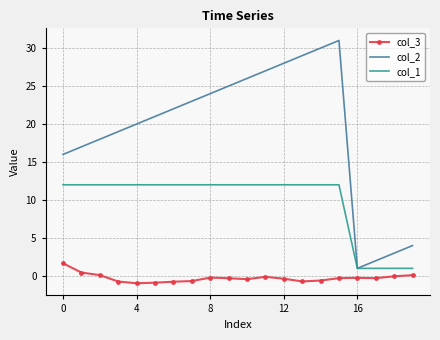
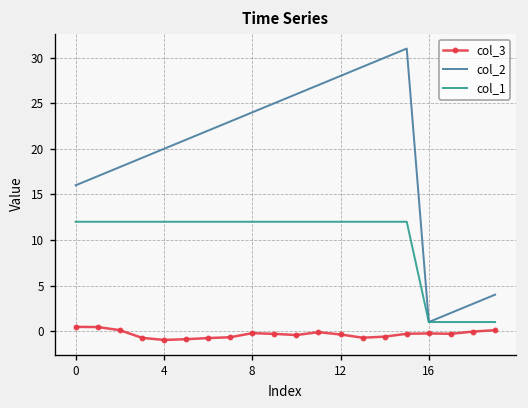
  {
    "col_3": {
-     "0": 2,
+     "0": 0,
      "4": -1,
      "8": 0,
      "12": 0,
      "16": 0
    }
  }
